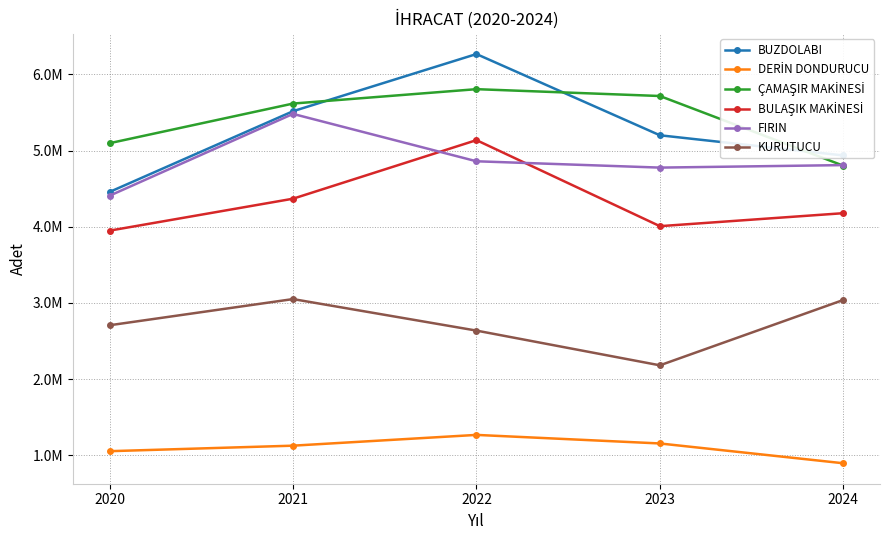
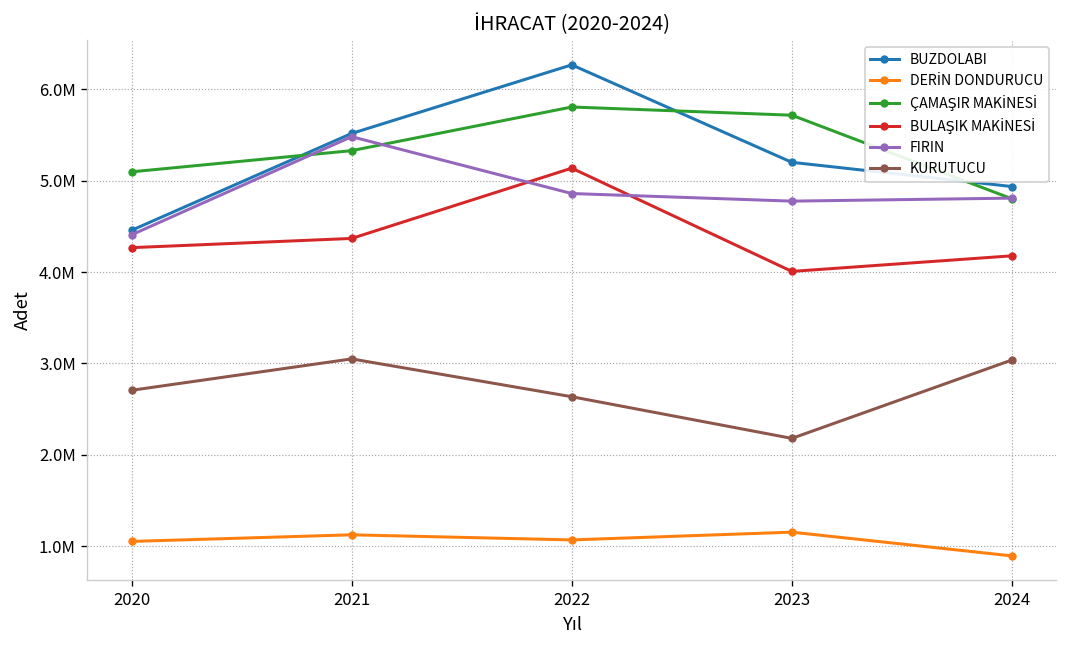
  {
    "BUZDOLABI": {
      "2020": 4500000,
      "2021": 5500000,
      "2022": 6300000,
      "2023": 5200000
    },
    "DERİN DONDURUCU": {
      "2020": 1100000,
      "2021": 1100000,
-     "2022": 1300000,
+     "2022": 1100000,
      "2023": 1200000,
      "2024": 900000
    },
    "ÇAMAŞIR MAKİNESİ": {
      "2020": 5100000,
-     "2021": 5600000,
+     "2021": 5300000,
      "2022": 5800000,
      "2023": 5700000
    },
    "BULAŞIK MAKİNESİ": {
-     "2020": 3900000,
+     "2020": 4300000,
      "2021": 4400000,
      "2022": 5100000,
      "2023": 4000000,
      "2024": 4200000
    },
    "FIRIN": {
      "2020": 4400000,
      "2021": 5500000,
      "2022": 4900000,
      "2023": 4800000
    },
    "KURUTUCU": {
      "2020": 2700000,
      "2021": 3000000,
      "2022": 2600000,
      "2023": 2200000,
      "2024": 3000000
    }
  }
